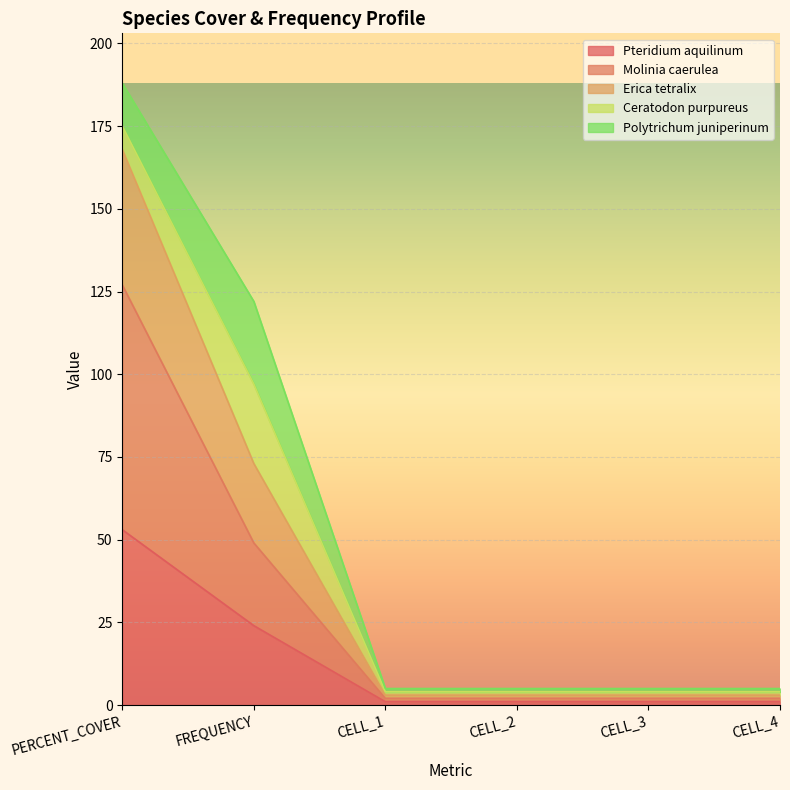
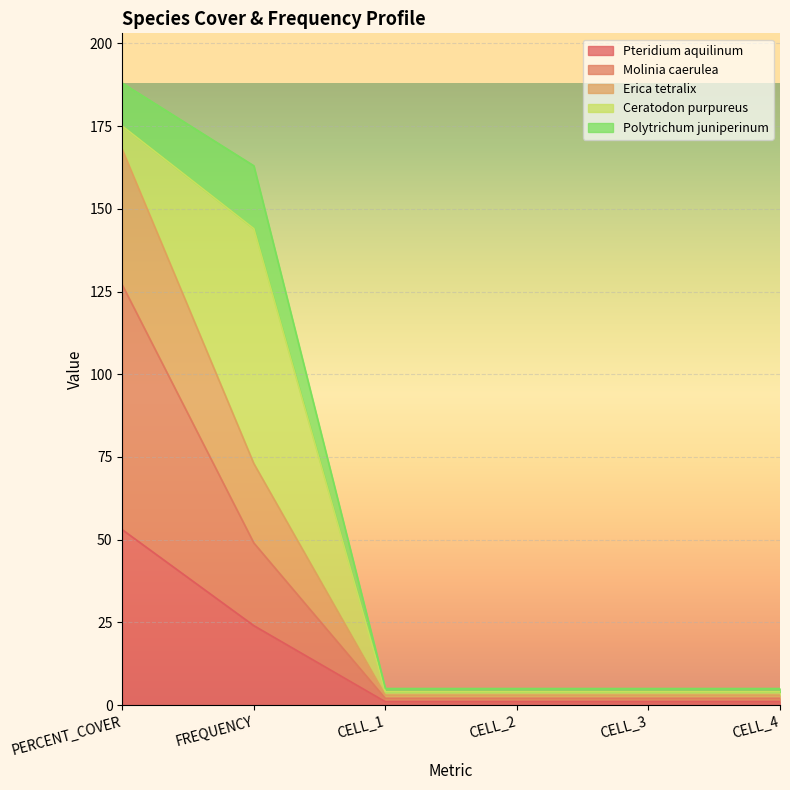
  {
    "Ceratodon purpureus": {
      "PERCENT_COVER": 7,
-     "FREQUENCY": 24,
+     "FREQUENCY": 71,
      "CELL_1": 1,
      "CELL_2": 1,
      "CELL_3": 1,
      "CELL_4": 1
    },
    "Polytrichum juniperinum": {
      "PERCENT_COVER": 13,
-     "FREQUENCY": 25,
+     "FREQUENCY": 19,
      "CELL_1": 1,
      "CELL_2": 1,
      "CELL_3": 1,
      "CELL_4": 1
    }
  }
